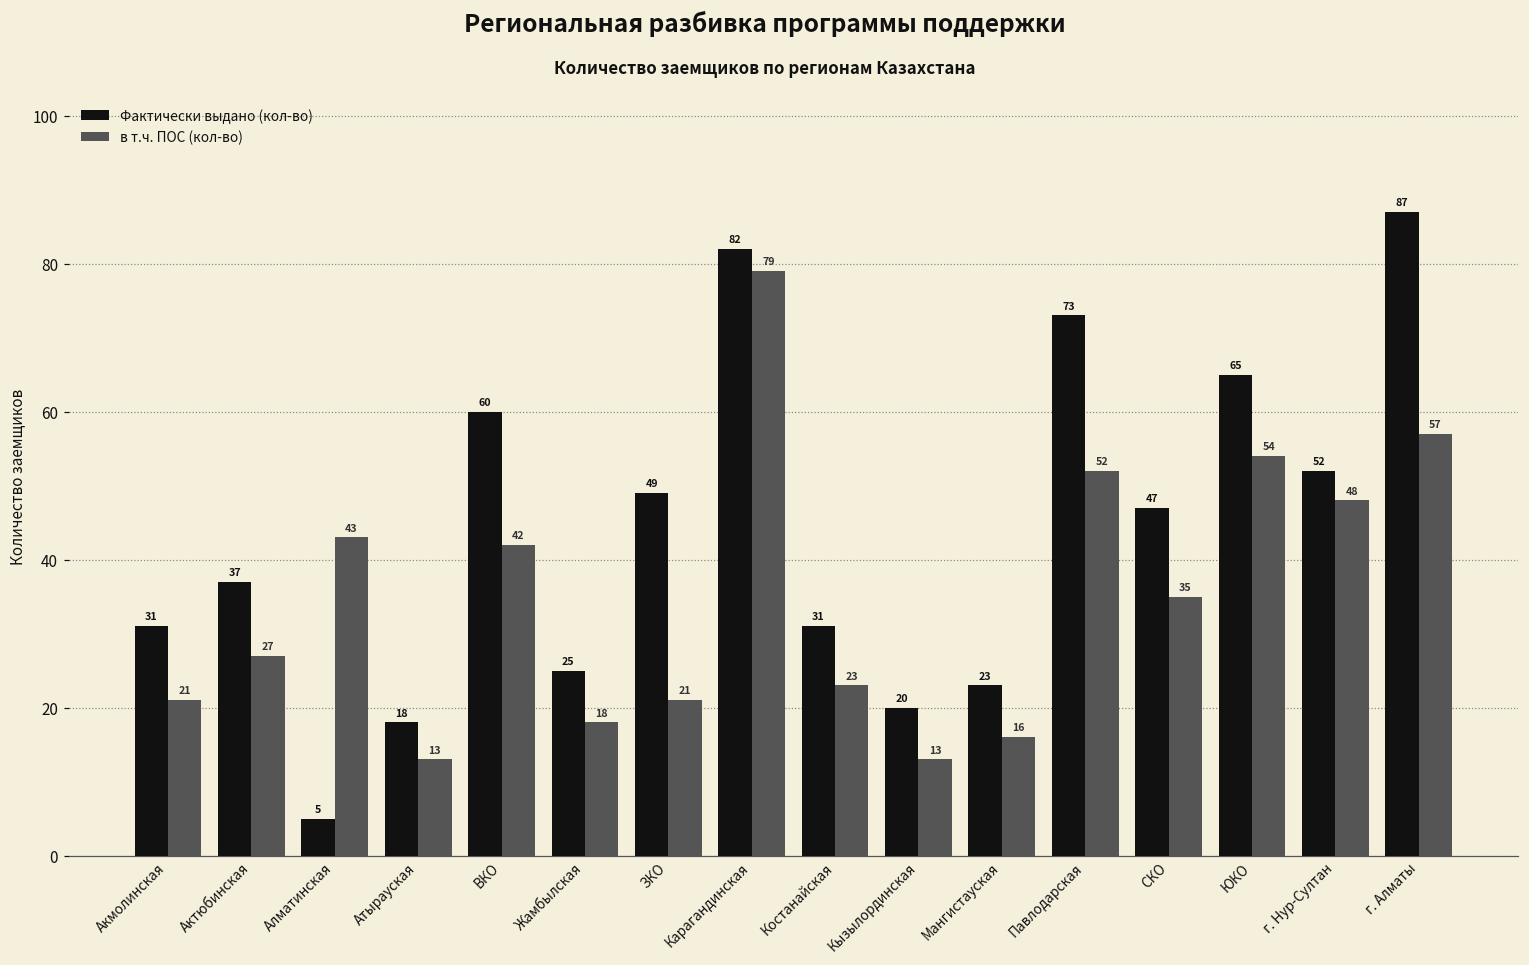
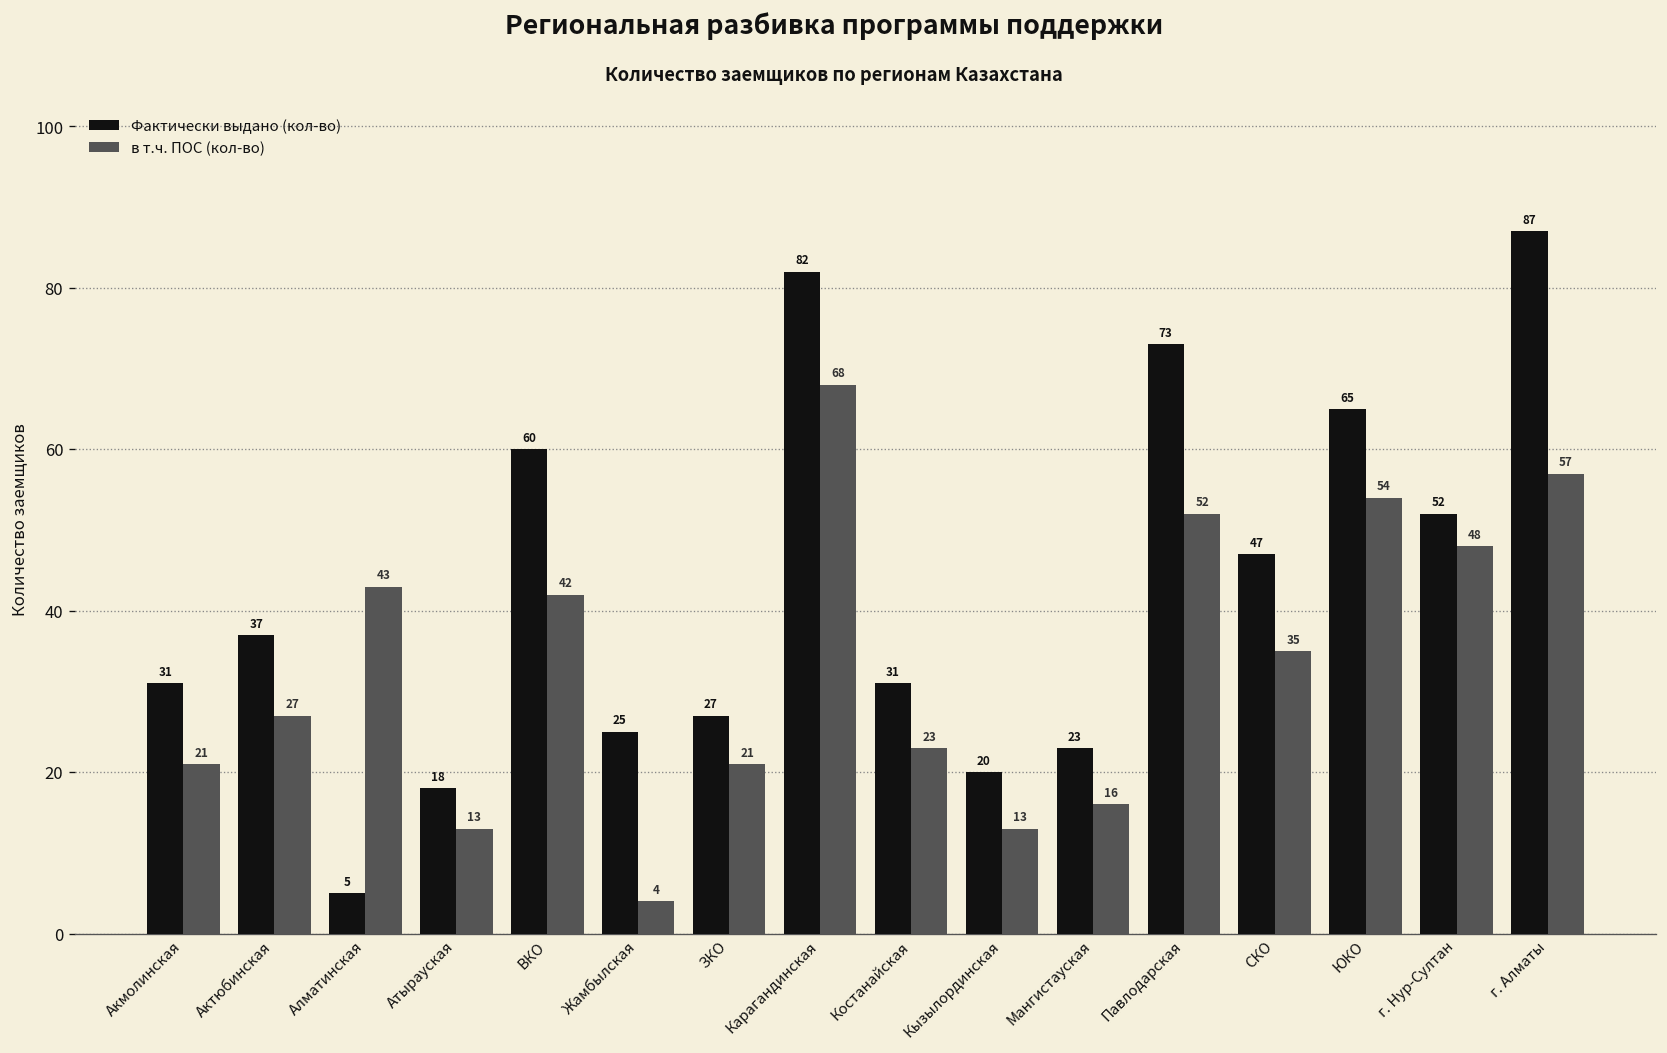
  {
    "Фактически выдано (кол-во)": {
      "Акмолинская": 31,
      "Актюбинская": 37,
      "Алматинская": 5,
      "Атырауская": 18,
      "ВКО": 60,
      "Жамбылская": 25,
-     "ЗКО": 49,
+     "ЗКО": 27,
      "Карагандинская": 82,
      "Костанайская": 31,
      "Кызылординская": 20,
      "Мангистауская": 23,
      "Павлодарская": 73,
      "СКО": 47,
      "ЮКО": 65,
      "г. Нур-Султан": 52,
      "г. Алматы": 87
    },
    "в т.ч. ПОС (кол-во)": {
      "Акмолинская": 21,
      "Актюбинская": 27,
      "Алматинская": 43,
      "Атырауская": 13,
      "ВКО": 42,
-     "Жамбылская": 18,
+     "Жамбылская": 4,
      "ЗКО": 21,
-     "Карагандинская": 79,
+     "Карагандинская": 68,
      "Костанайская": 23,
      "Кызылординская": 13,
      "Мангистауская": 16,
      "Павлодарская": 52,
      "СКО": 35,
      "ЮКО": 54,
      "г. Нур-Султан": 48,
      "г. Алматы": 57
    }
  }
